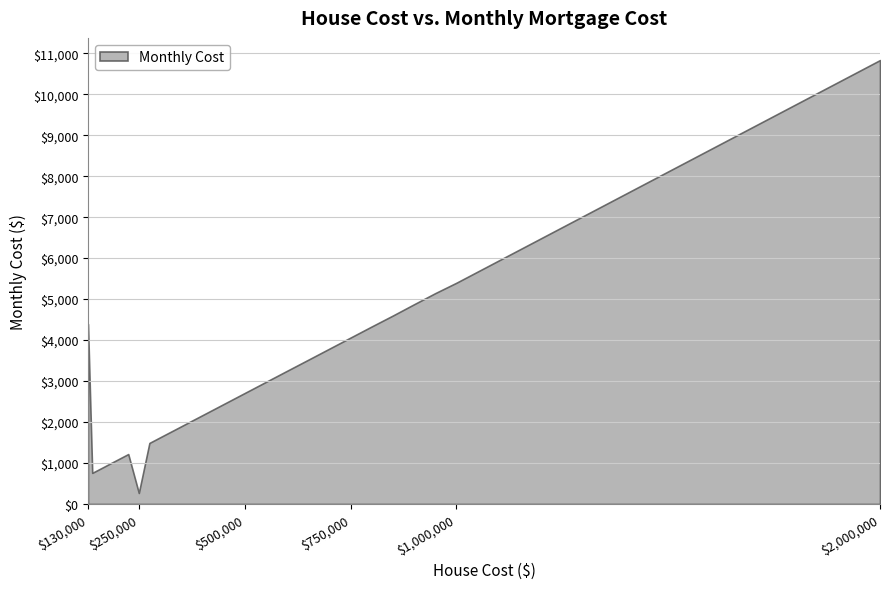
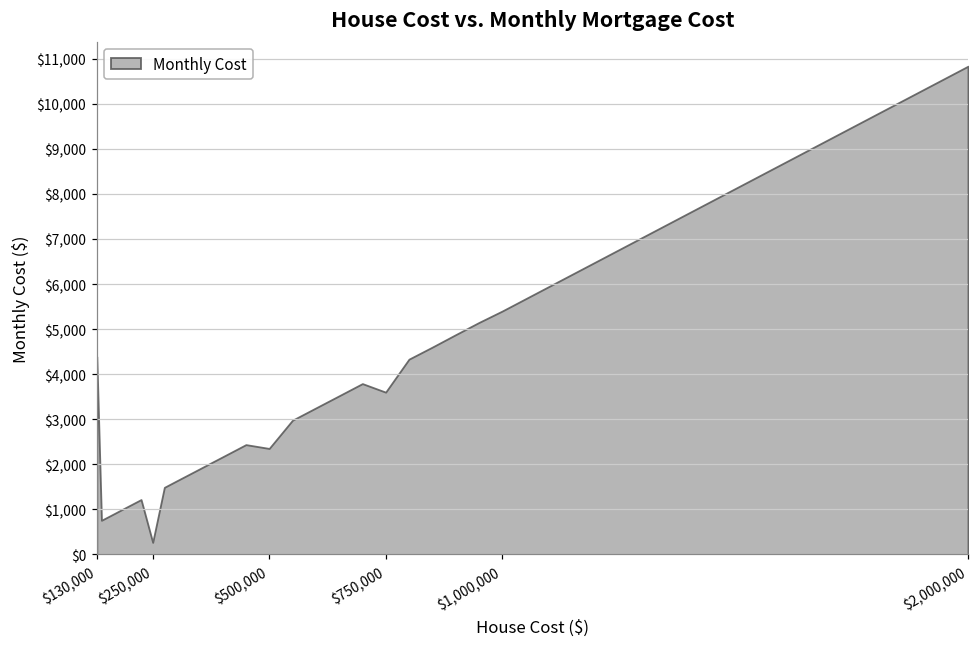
  {
    "$130,000": "$4,400",
    "$250,000": "$300",
-   "$500,000": "$2,700",
-   "$750,000": "$4,100",
+   "$500,000": "$2,400",
+   "$750,000": "$3,600",
    "$1,000,000": "$5,400",
    "$2,000,000": "$10,800"
  }
